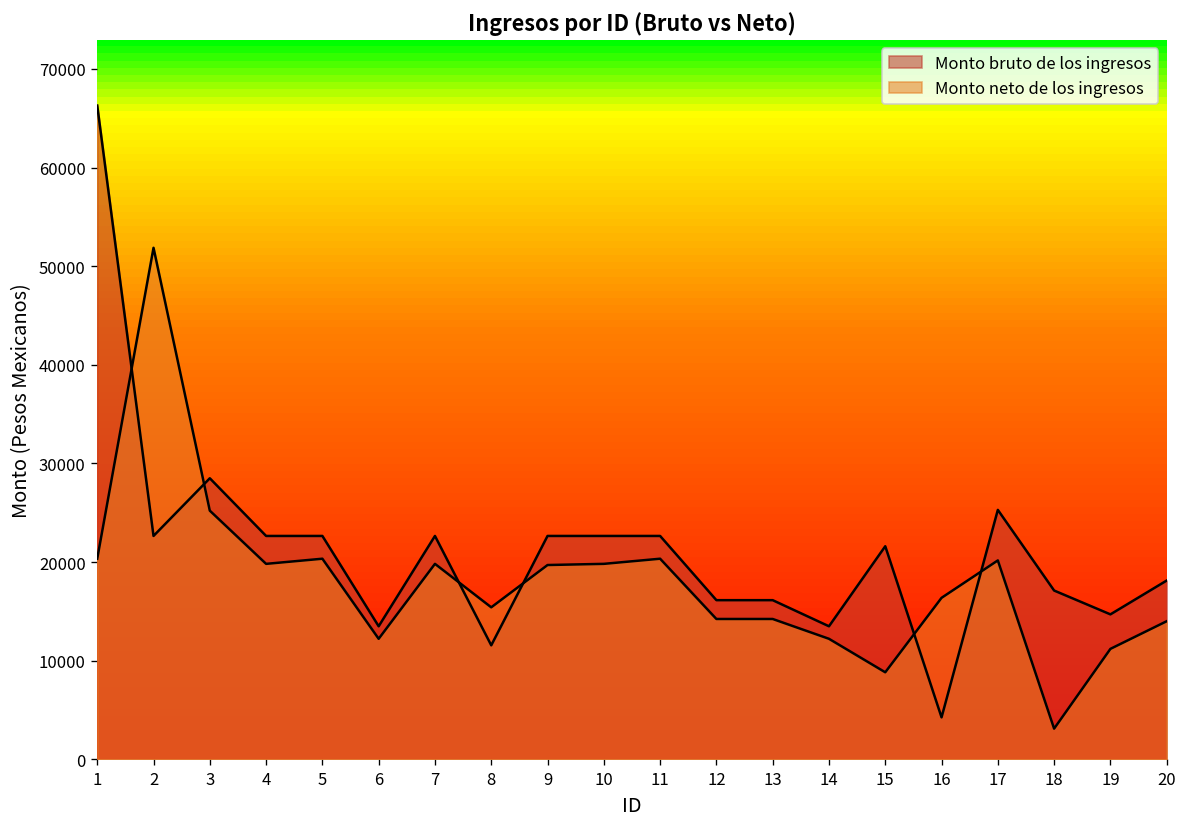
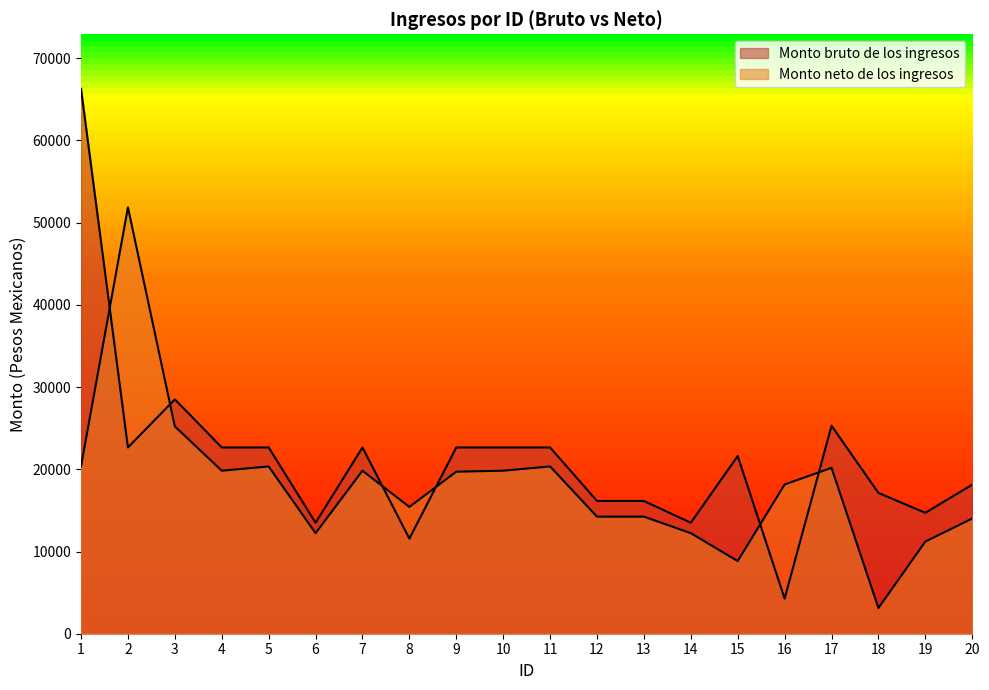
  {
    "Monto bruto de los ingresos": {
      "1": 66000,
      "2": 23000,
      "3": 29000,
      "4": 23000,
      "5": 23000,
      "6": 13000,
      "7": 23000,
      "8": 12000,
      "9": 23000,
      "10": 23000,
      "11": 23000,
      "12": 16000,
      "13": 16000,
      "14": 13000,
      "15": 22000,
      "16": 4000,
      "17": 25000,
      "18": 17000,
      "19": 15000,
      "20": 18000
    },
    "Monto neto de los ingresos": {
      "1": 20000,
      "2": 52000,
      "3": 25000,
      "4": 20000,
      "5": 20000,
      "6": 12000,
      "7": 20000,
      "8": 15000,
      "9": 20000,
      "10": 20000,
      "11": 20000,
      "12": 14000,
      "13": 14000,
      "14": 12000,
      "15": 9000,
-     "16": 16000,
+     "16": 18000,
      "17": 20000,
      "18": 3000,
      "19": 11000,
      "20": 14000
    }
  }
